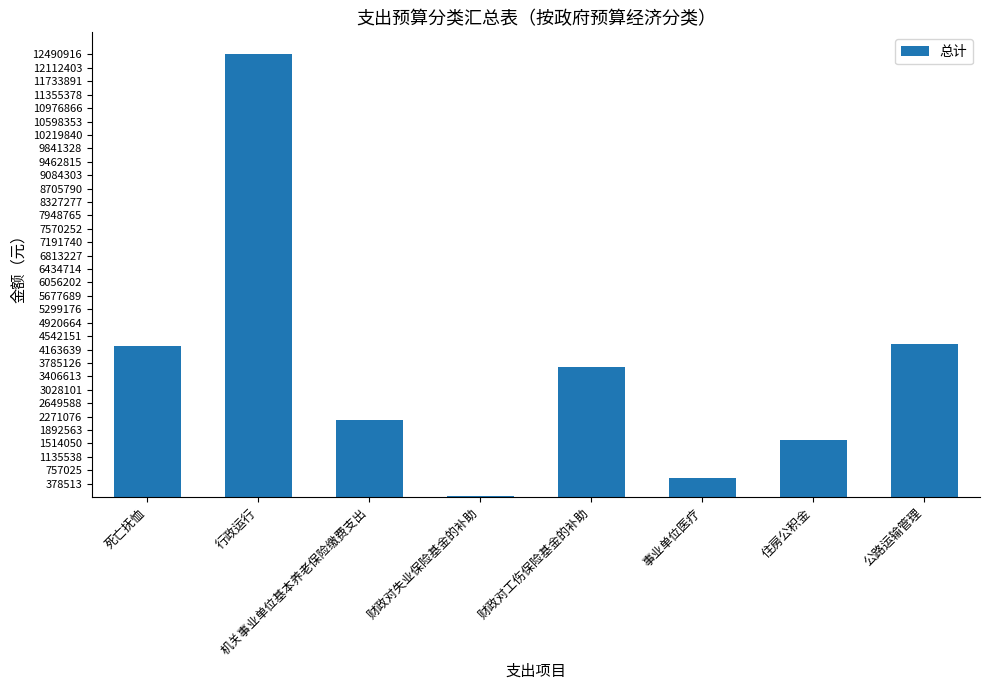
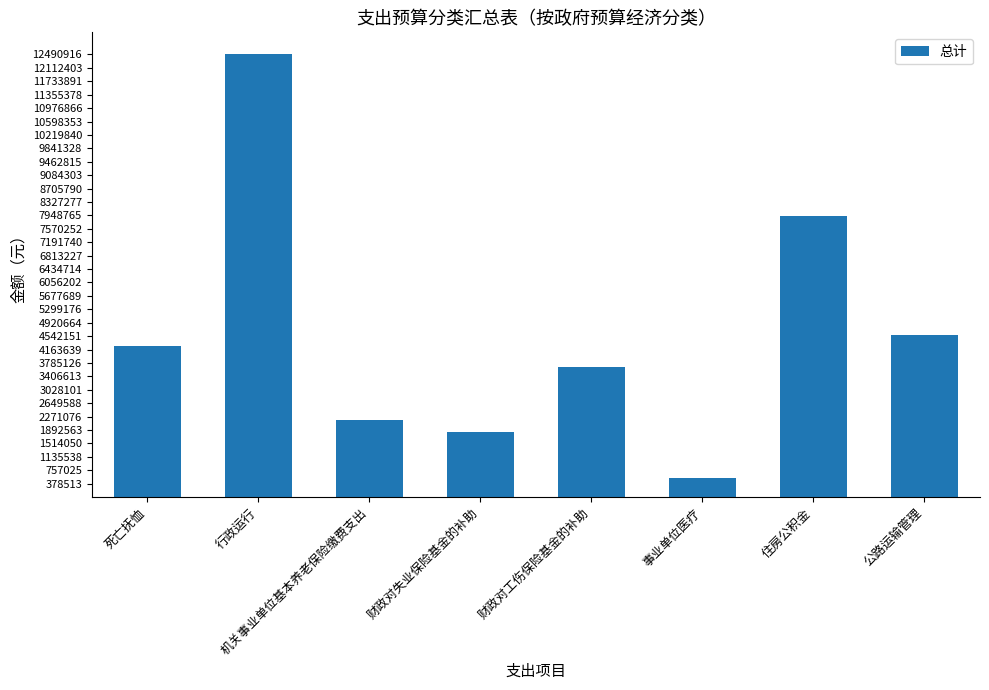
  {
    "死亡抚恤": 4300000,
    "行政运行": 12500000,
    "机关事业单位基本养老保险缴费支出": 2200000,
-   "财政对失业保险基金的补助": 0,
+   "财政对失业保险基金的补助": 1800000,
    "财政对工伤保险基金的补助": 3700000,
    "事业单位医疗": 500000,
-   "住房公积金": 1600000,
-   "公路运输管理": 4300000
+   "住房公积金": 7900000,
+   "公路运输管理": 4600000
  }
